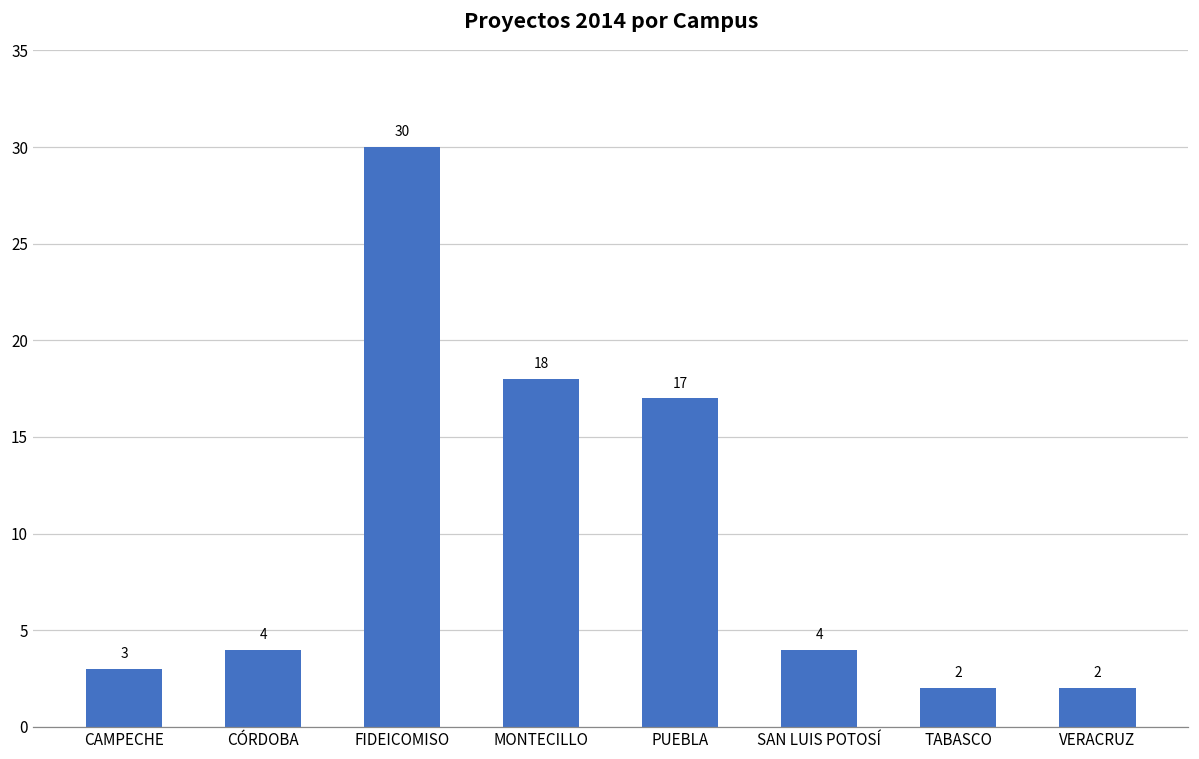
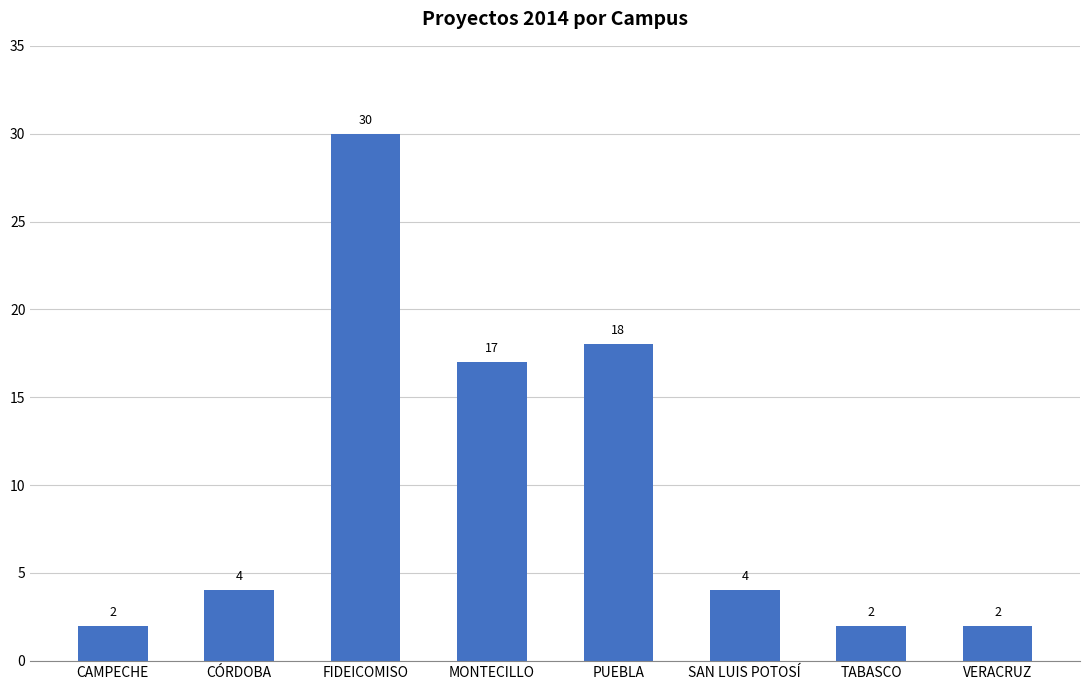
  {
-   "CAMPECHE": 3,
+   "CAMPECHE": 2,
    "CÓRDOBA": 4,
    "FIDEICOMISO": 30,
-   "MONTECILLO": 18,
-   "PUEBLA": 17,
+   "MONTECILLO": 17,
+   "PUEBLA": 18,
    "SAN LUIS POTOSÍ": 4,
    "TABASCO": 2,
    "VERACRUZ": 2
  }
